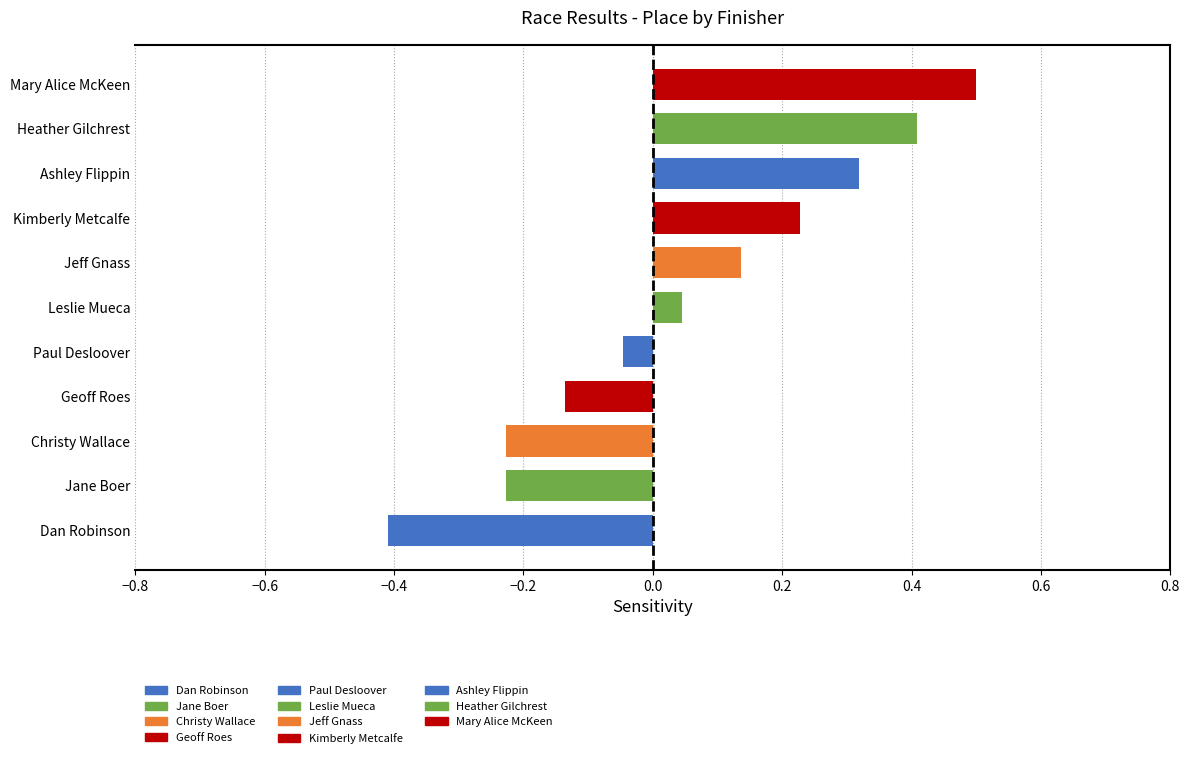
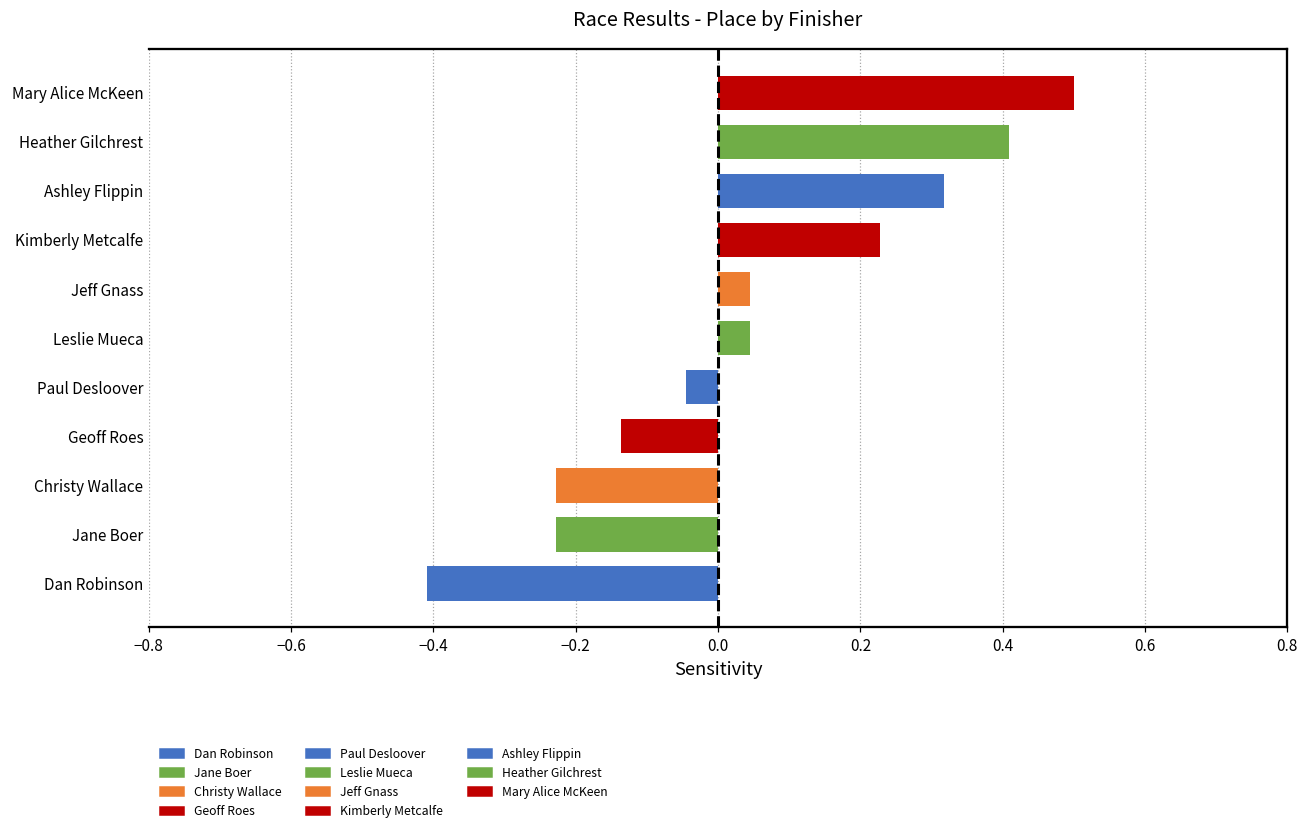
  {
    "Mary Alice McKeen": 0.50,
    "Heather Gilchrest": 0.41,
    "Ashley Flippin": 0.32,
    "Kimberly Metcalfe": 0.23,
-   "Jeff Gnass": 0.14,
+   "Jeff Gnass": 0.05,
    "Leslie Mueca": 0.05,
    "Paul Desloover": -0.05,
    "Geoff Roes": -0.14,
    "Christy Wallace": -0.23,
    "Jane Boer": -0.23,
    "Dan Robinson": -0.41
  }
